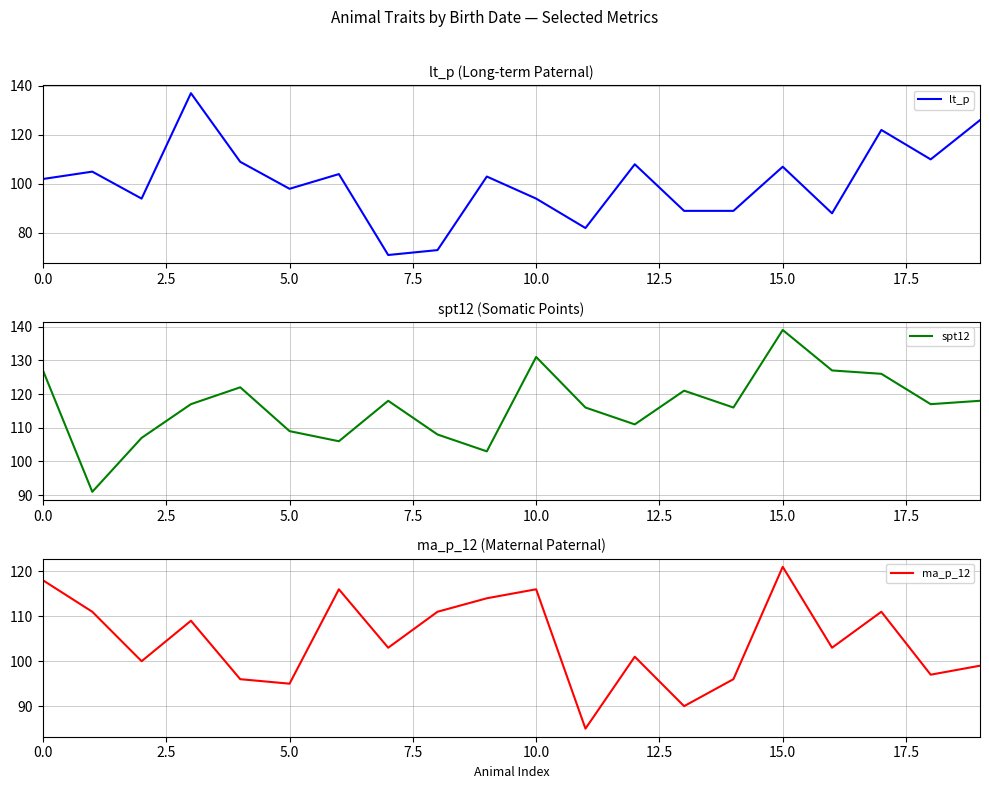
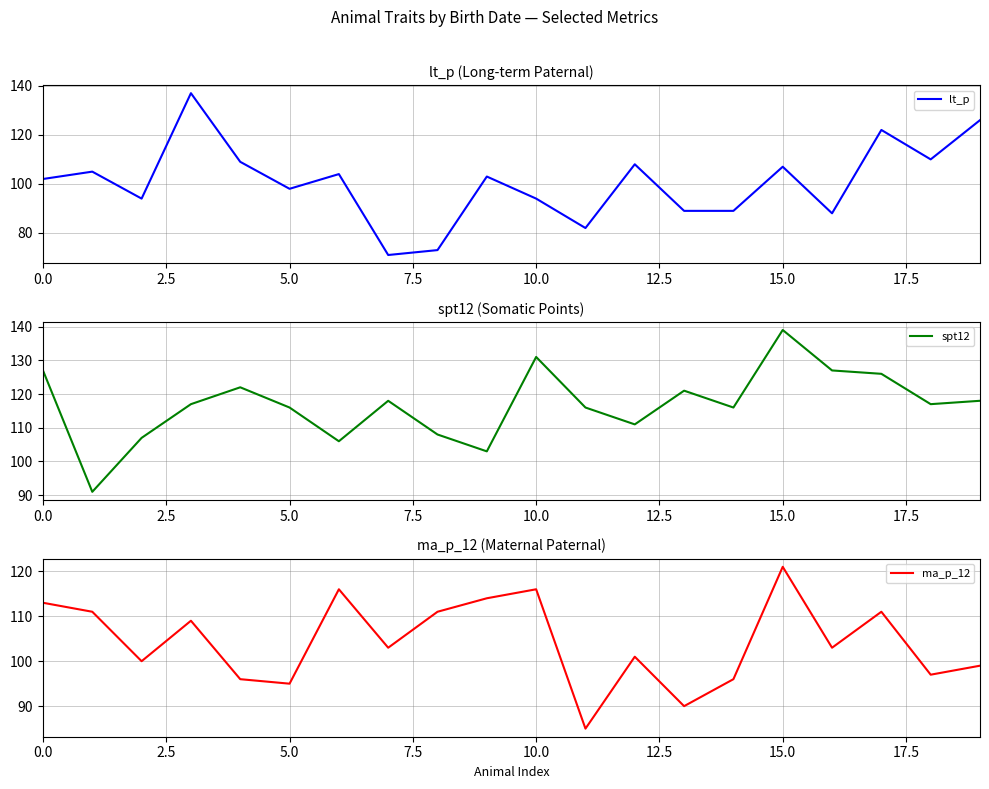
  {
    "lt_p (Long-term Paternal)": {
      "0.0": 102,
      "5.0": 98,
      "10.0": 94,
      "15.0": 107
    },
    "spt12 (Somatic Points)": {
      "0.0": 127,
-     "5.0": 109,
+     "5.0": 116,
      "10.0": 131,
      "15.0": 139
    },
    "ma_p_12 (Maternal Paternal)": {
-     "0.0": 118,
+     "0.0": 113,
      "5.0": 95,
      "10.0": 116,
      "15.0": 121
    }
  }
